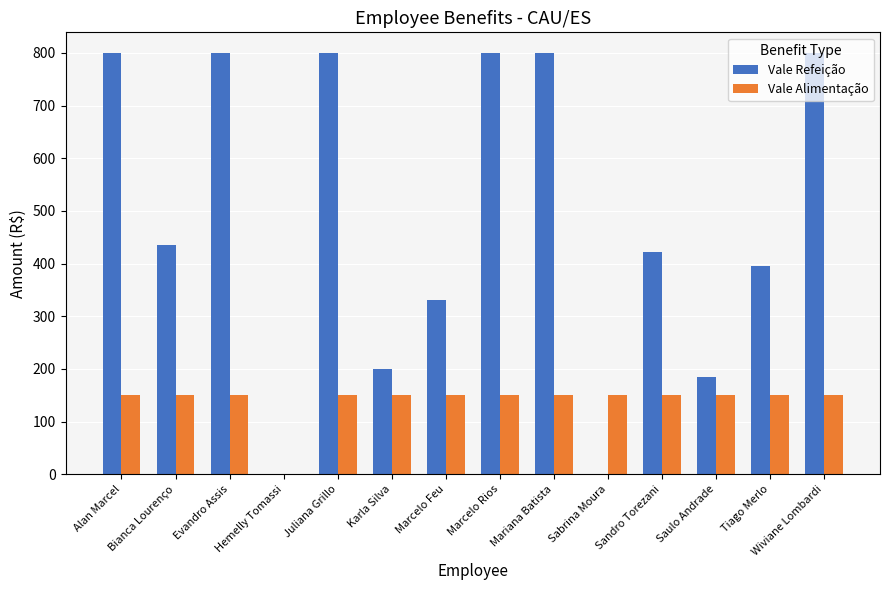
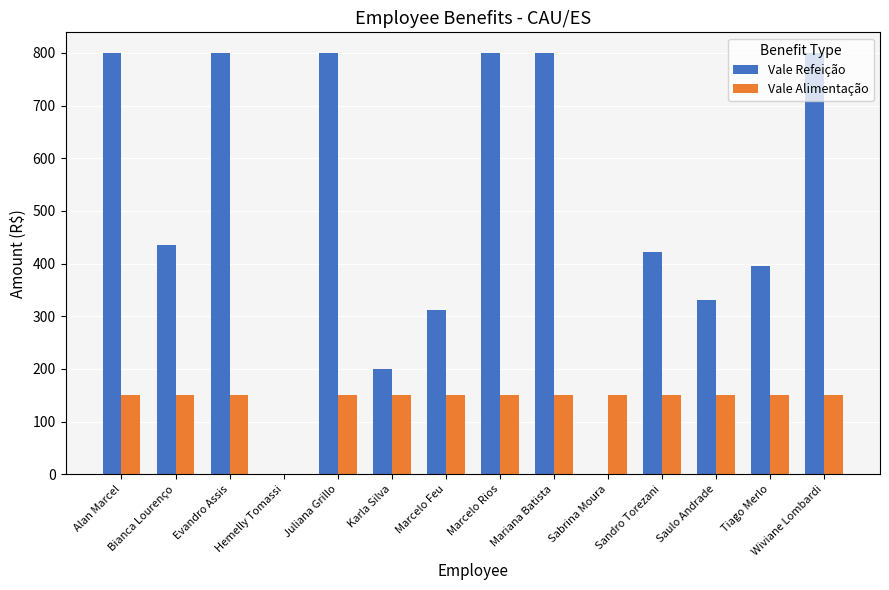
  {
    "Vale Refeição": {
      "Alan Marcel": 800,
      "Bianca Lourenço": 440,
      "Evandro Assis": 800,
      "Hemelly Tomassi": 0,
      "Juliana Grillo": 800,
      "Karla Silva": 200,
-     "Marcelo Feu": 330,
+     "Marcelo Feu": 310,
      "Marcelo Rios": 800,
      "Mariana Batista": 800,
      "Sabrina Moura": 0,
      "Sandro Torezani": 420,
-     "Saulo Andrade": 190,
+     "Saulo Andrade": 330,
      "Tiago Merlo": 400
    },
    "Vale Alimentação": {
      "Alan Marcel": 150,
      "Bianca Lourenço": 150,
      "Evandro Assis": 150,
      "Hemelly Tomassi": 0,
      "Juliana Grillo": 150,
      "Karla Silva": 150,
      "Marcelo Feu": 150,
      "Marcelo Rios": 150,
      "Mariana Batista": 150,
      "Sabrina Moura": 150,
      "Sandro Torezani": 150,
      "Saulo Andrade": 150,
      "Tiago Merlo": 150,
      "Wiviane Lombardi": 150
    }
  }
